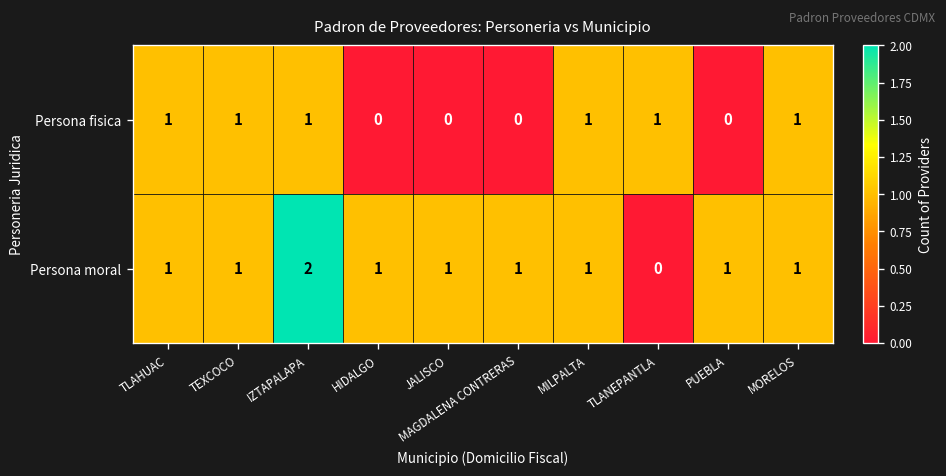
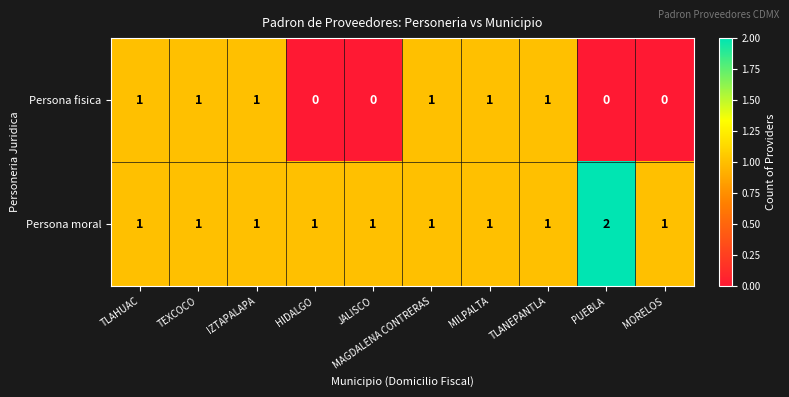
  {
    "Persona fisica": {
      "TLAHUAC": 1,
      "TEXCOCO": 1,
      "IZTAPALAPA": 1,
      "HIDALGO": 0,
      "JALISCO": 0,
-     "MAGDALENA CONTRERAS": 0,
+     "MAGDALENA CONTRERAS": 1,
      "MILPALTA": 1,
      "TLANEPANTLA": 1,
      "PUEBLA": 0,
-     "MORELOS": 1
+     "MORELOS": 0
    },
    "Persona moral": {
      "TLAHUAC": 1,
      "TEXCOCO": 1,
-     "IZTAPALAPA": 2,
+     "IZTAPALAPA": 1,
      "HIDALGO": 1,
      "JALISCO": 1,
      "MAGDALENA CONTRERAS": 1,
      "MILPALTA": 1,
-     "TLANEPANTLA": 0,
-     "PUEBLA": 1,
+     "TLANEPANTLA": 1,
+     "PUEBLA": 2,
      "MORELOS": 1
    }
  }
